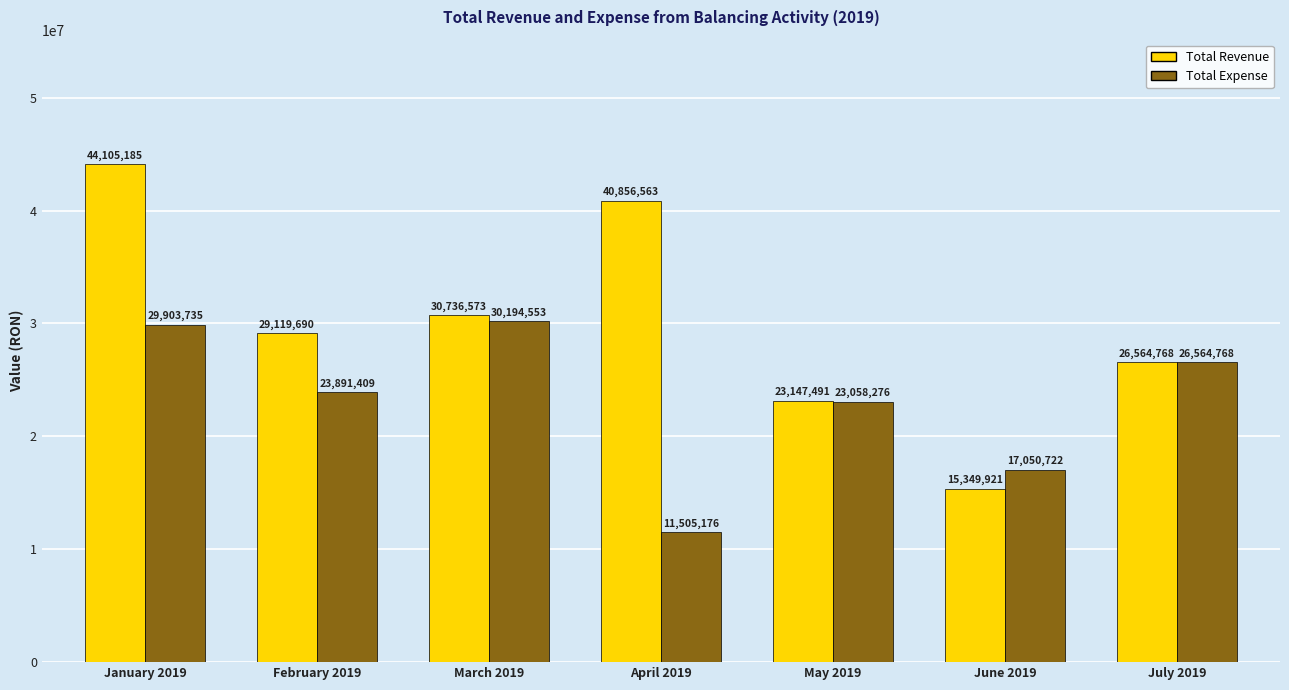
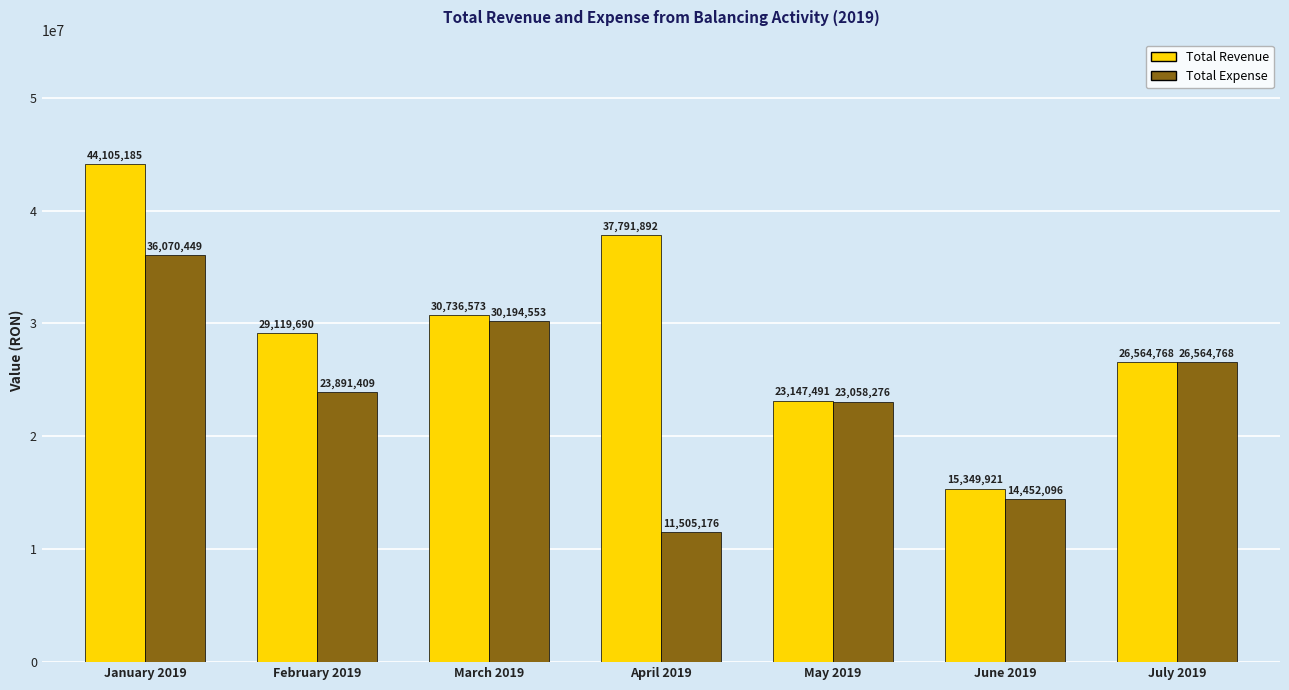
  {
    "Total Revenue": {
      "January 2019": "44,105,185",
      "February 2019": "29,119,690",
      "March 2019": "30,736,573",
-     "April 2019": "40,856,563",
+     "April 2019": "37,791,892",
      "May 2019": "23,147,491",
      "June 2019": "15,349,921",
      "July 2019": "26,564,768"
    },
    "Total Expense": {
-     "January 2019": "29,903,735",
+     "January 2019": "36,070,449",
      "February 2019": "23,891,409",
      "March 2019": "30,194,553",
      "April 2019": "11,505,176",
      "May 2019": "23,058,276",
-     "June 2019": "17,050,722",
+     "June 2019": "14,452,096",
      "July 2019": "26,564,768"
    }
  }
